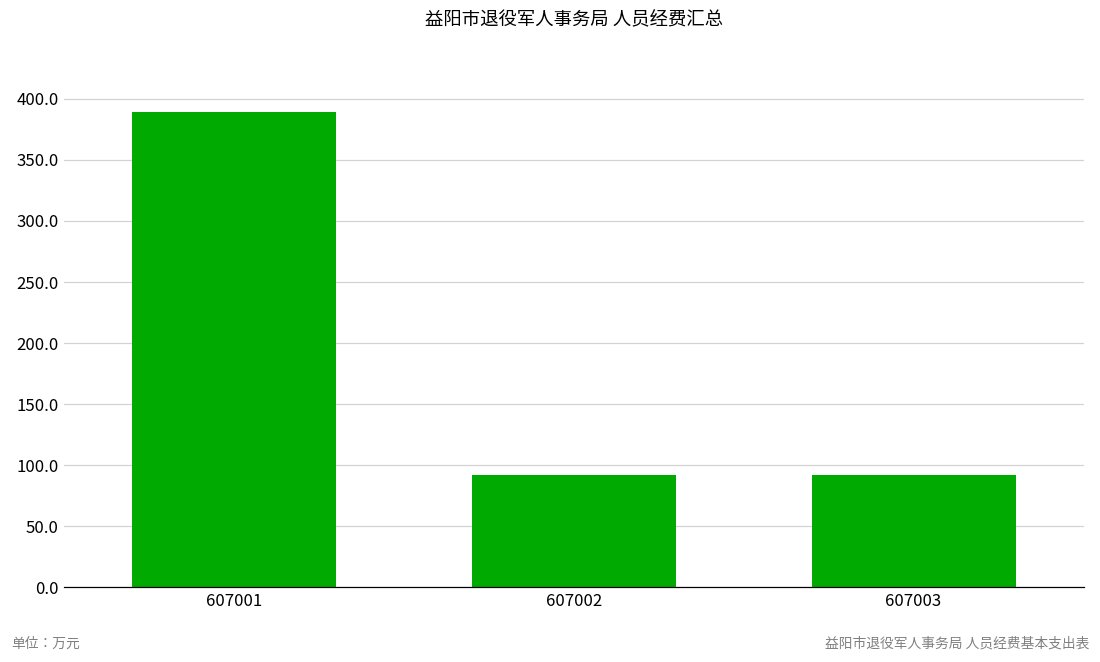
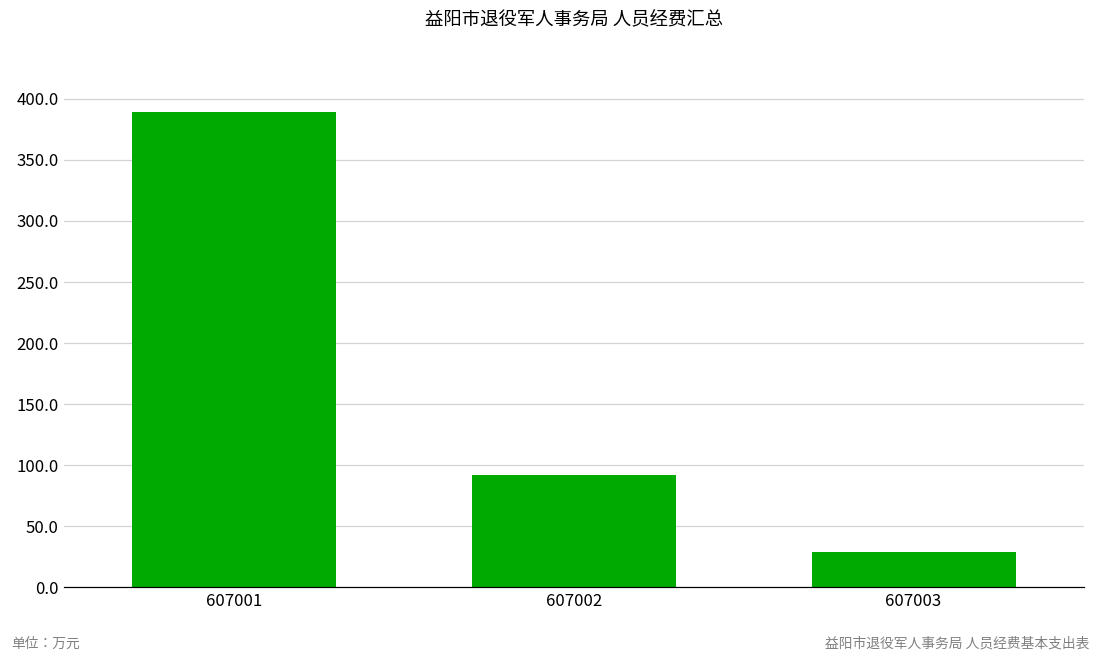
  {
    "607001": 389,
    "607002": 92,
-   "607003": 92
+   "607003": 29
  }
